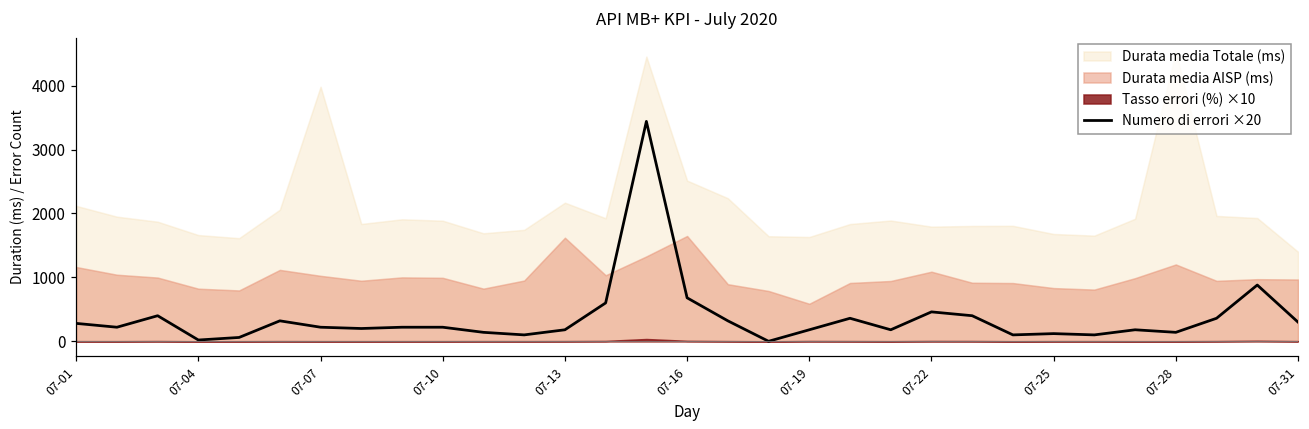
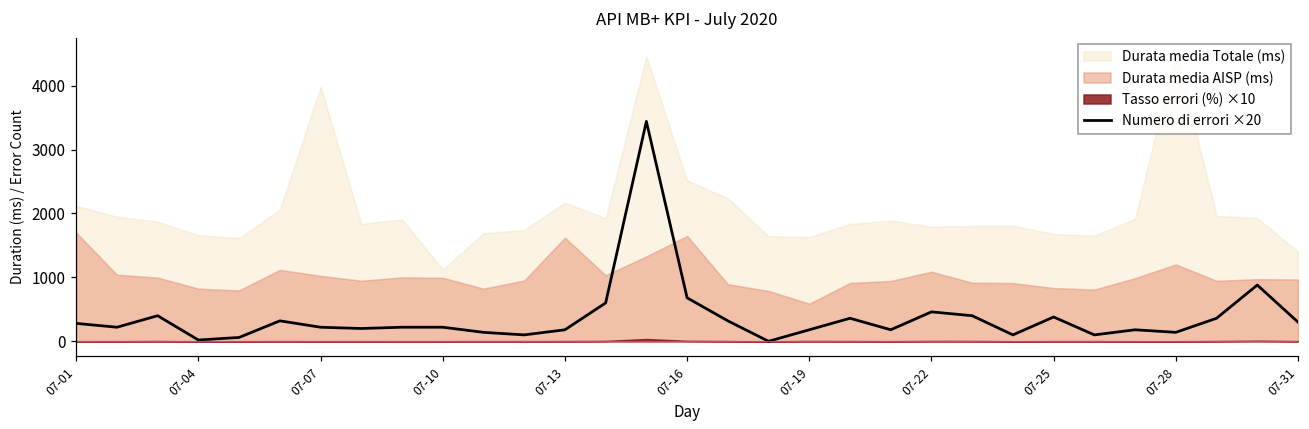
  {
    "Numero di errori ×20": {
      "07-01": 300,
      "07-07": 200,
      "07-10": 200,
      "07-13": 200,
      "07-16": 700,
      "07-19": 200,
      "07-22": 500,
-     "07-25": 100,
+     "07-25": 400,
      "07-28": 100,
      "07-31": 300
    },
    "Durata media Totale (ms)": {
      "07-01": 2100,
      "07-04": 1700,
      "07-07": 4000,
-     "07-10": 1900,
+     "07-10": 1100,
      "07-13": 2200,
      "07-16": 2500,
      "07-19": 1600,
      "07-22": 1800,
      "07-25": 1700,
      "07-31": 1400
    },
    "Durata media AISP (ms)": {
-     "07-01": 1200,
+     "07-01": 1700,
      "07-04": 800,
      "07-07": 1000,
      "07-10": 1000,
      "07-13": 1600,
      "07-16": 1600,
      "07-19": 600,
      "07-22": 1100,
      "07-25": 800,
      "07-28": 1200,
      "07-31": 1000
    }
  }
